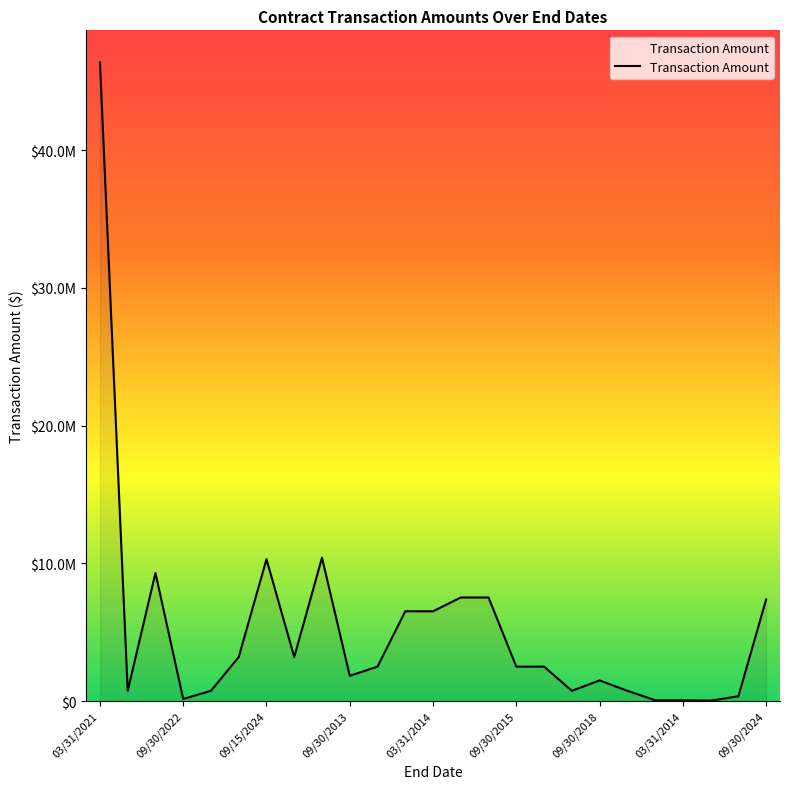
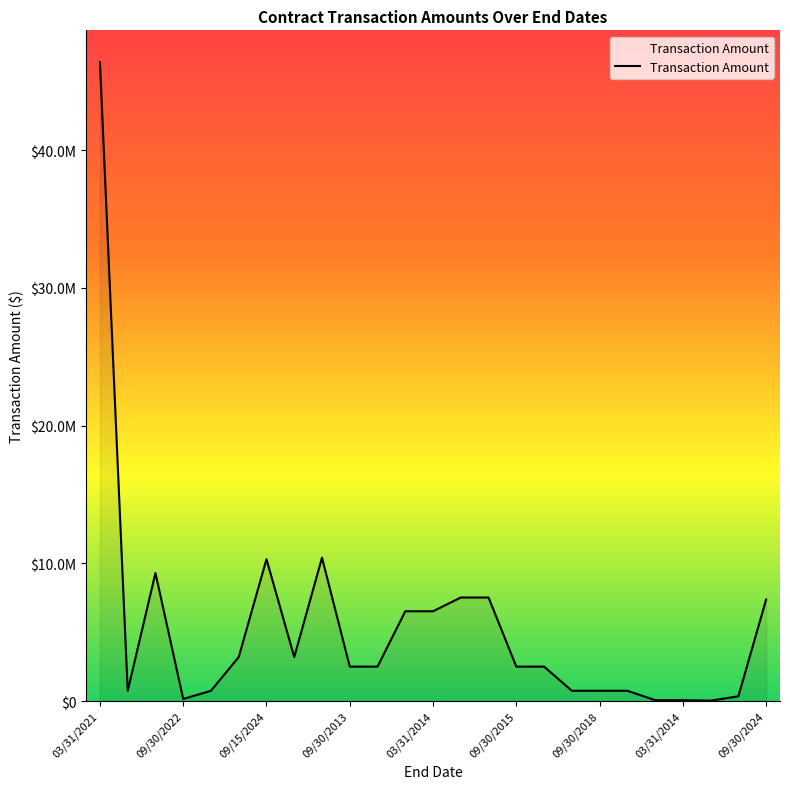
  {
    "03/31/2021": "$46400000",
    "09/30/2022": "$200000",
-   "09/30/2013": "$1800000",
+   "09/30/2013": "$2500000",
    "09/30/2015": "$2500000",
-   "09/30/2018": "$1500000",
+   "09/30/2018": "$800000",
    "09/30/2024": "$7400000"
  }
